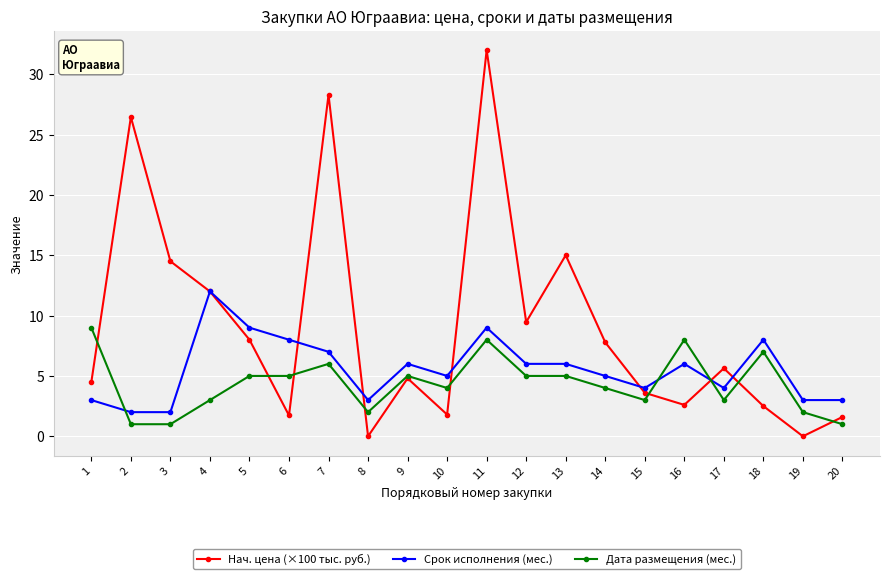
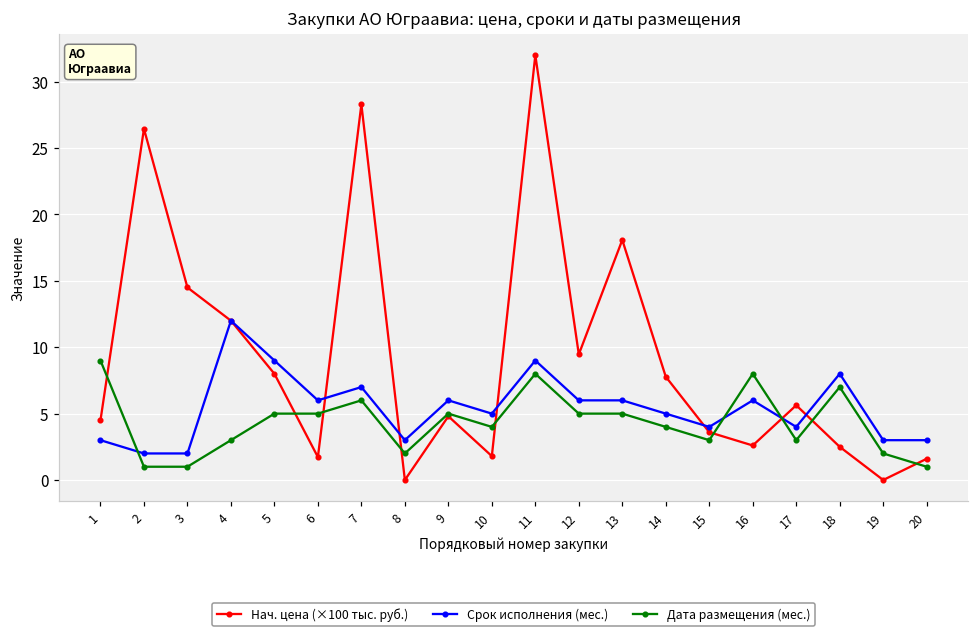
  {
    "Нач. цена (×100 тыс. руб.)": {
      "1": 4.5,
      "2": 26.5,
      "3": 14.5,
      "5": 8.0,
      "6": 1.7,
      "7": 28.3,
      "8": 0.0,
      "10": 1.8,
      "11": 32.0,
      "12": 9.5,
-     "13": 15.0,
+     "13": 18.1,
      "14": 7.8,
      "15": 3.6,
      "16": 2.6,
      "17": 5.6,
      "18": 2.5,
      "19": 0.0,
      "20": 1.6
    },
    "Срок исполнения (мес.)": {
      "1": 3,
      "2": 2,
      "3": 2,
      "5": 9,
-     "6": 8,
+     "6": 6,
      "7": 7,
      "8": 3,
      "9": 6,
      "10": 5,
      "11": 9,
      "12": 6,
      "13": 6,
      "14": 5,
      "15": 4,
      "16": 6,
      "17": 4,
      "18": 8,
      "19": 3,
      "20": 3
    },
    "Дата размещения (мес.)": {
      "1": 9.0,
      "2": 1.0,
      "3": 1.0,
      "4": 3.0,
      "5": 5.0,
      "6": 5.0,
      "7": 6.0,
      "8": 2.0,
      "10": 4.0,
      "11": 8.0,
      "12": 5.0,
      "13": 5.0,
      "14": 4.0,
      "15": 3.0,
      "16": 8.0,
      "17": 3.0,
      "18": 7.0,
      "19": 2.0,
      "20": 1.0
    }
  }
